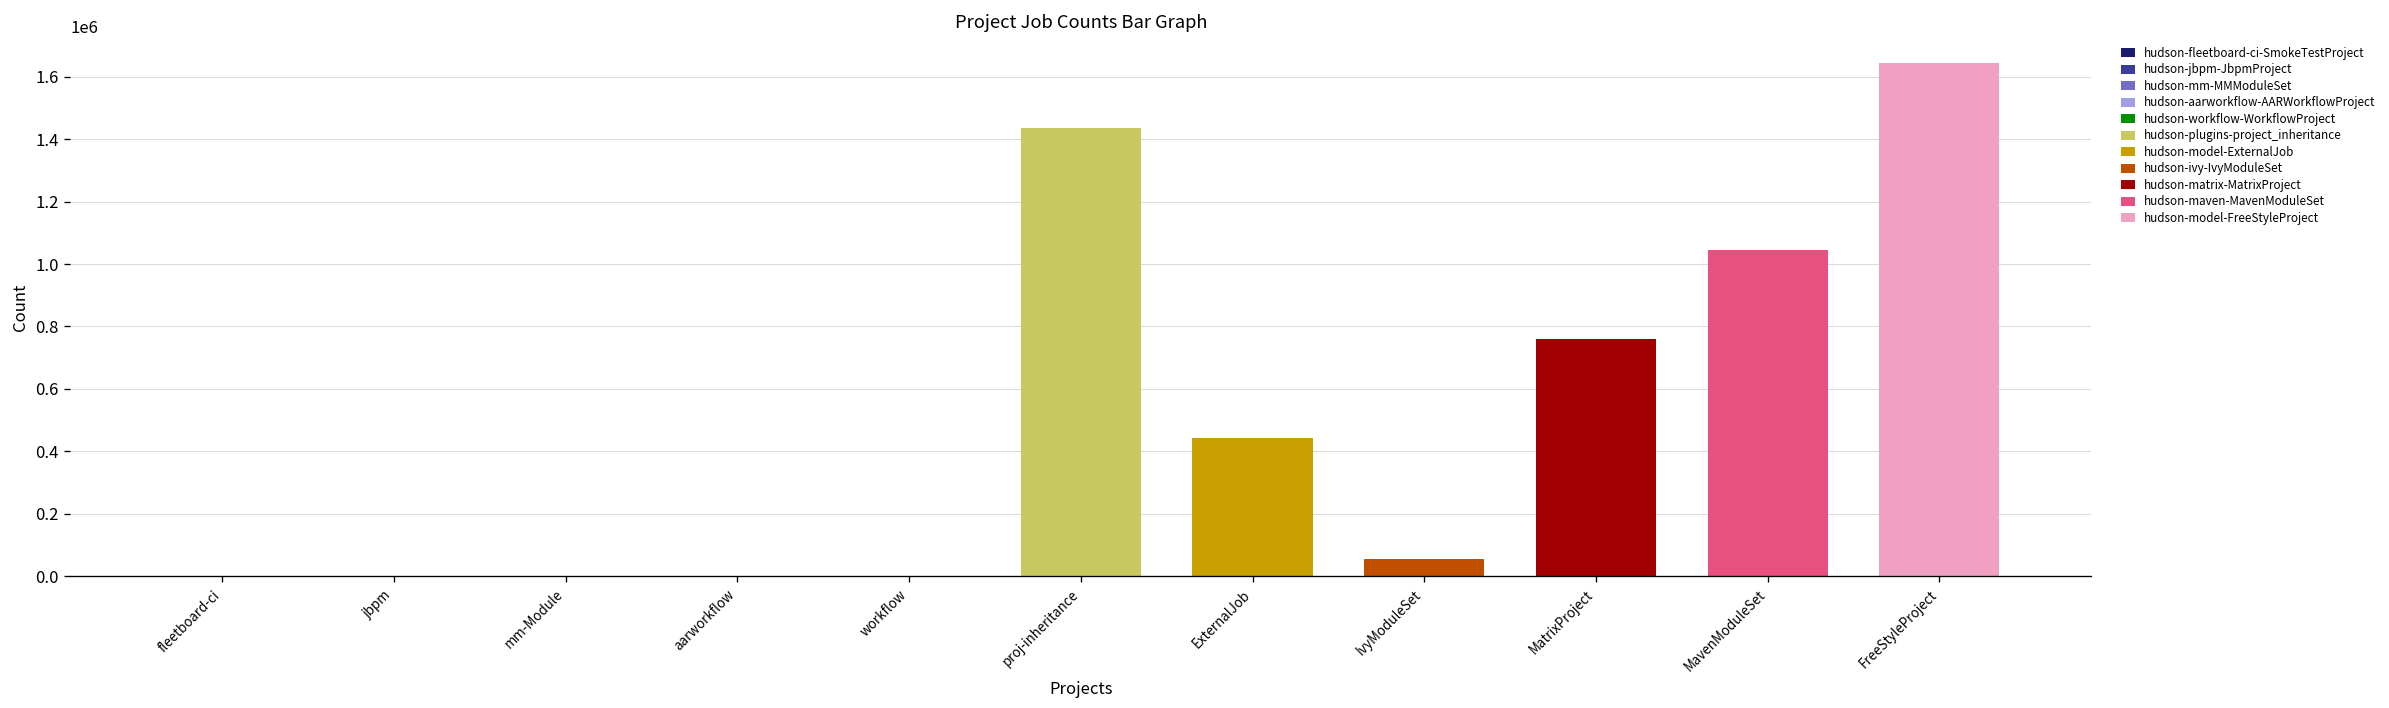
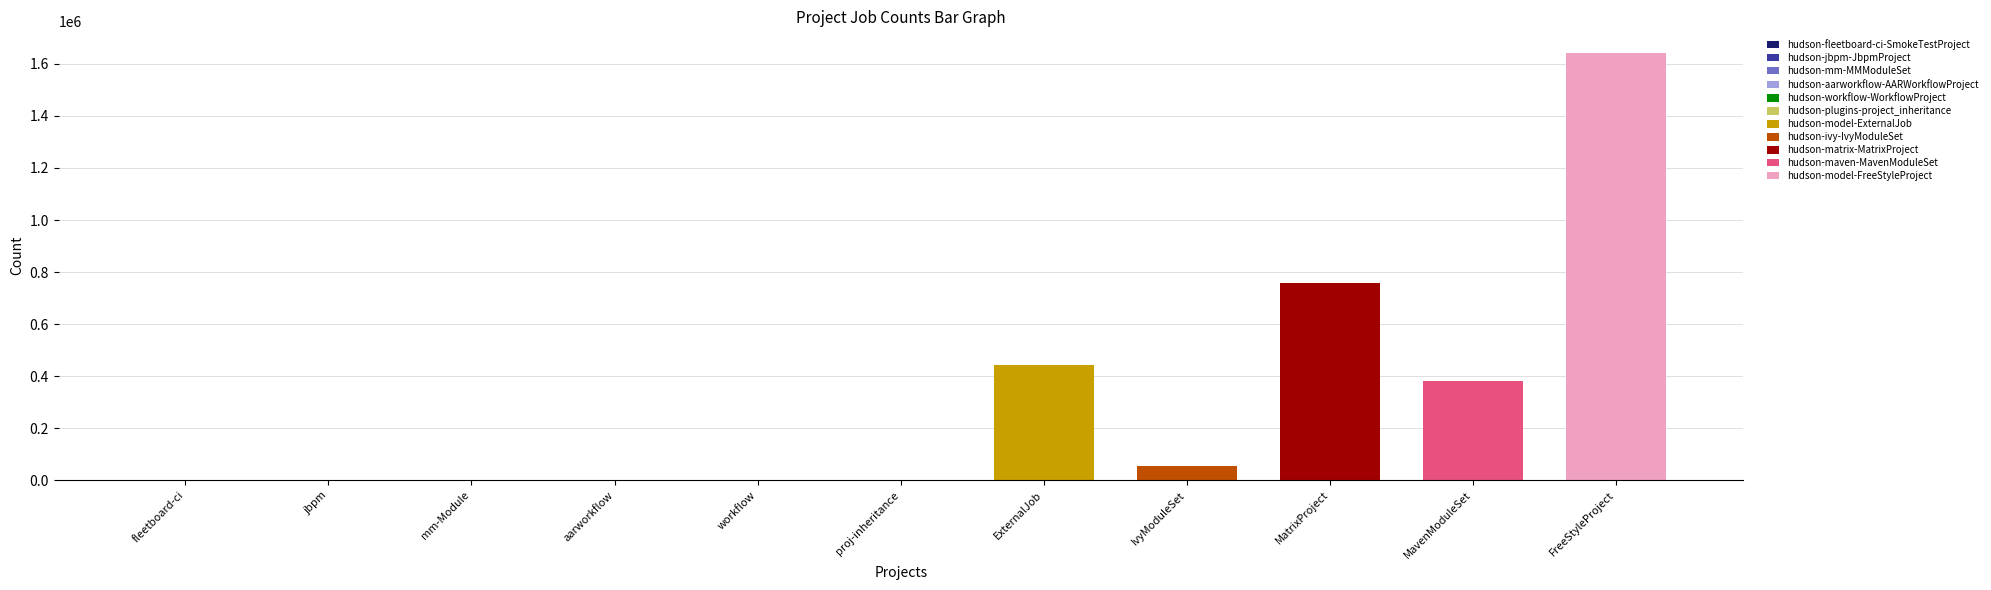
  {
-   "proj-inheritance": 1430000,
+   "proj-inheritance": 0,
    "ExternalJob": 440000,
    "IvyModuleSet": 50000,
    "MatrixProject": 760000,
-   "MavenModuleSet": 1050000,
+   "MavenModuleSet": 380000,
    "FreeStyleProject": 1640000
  }
